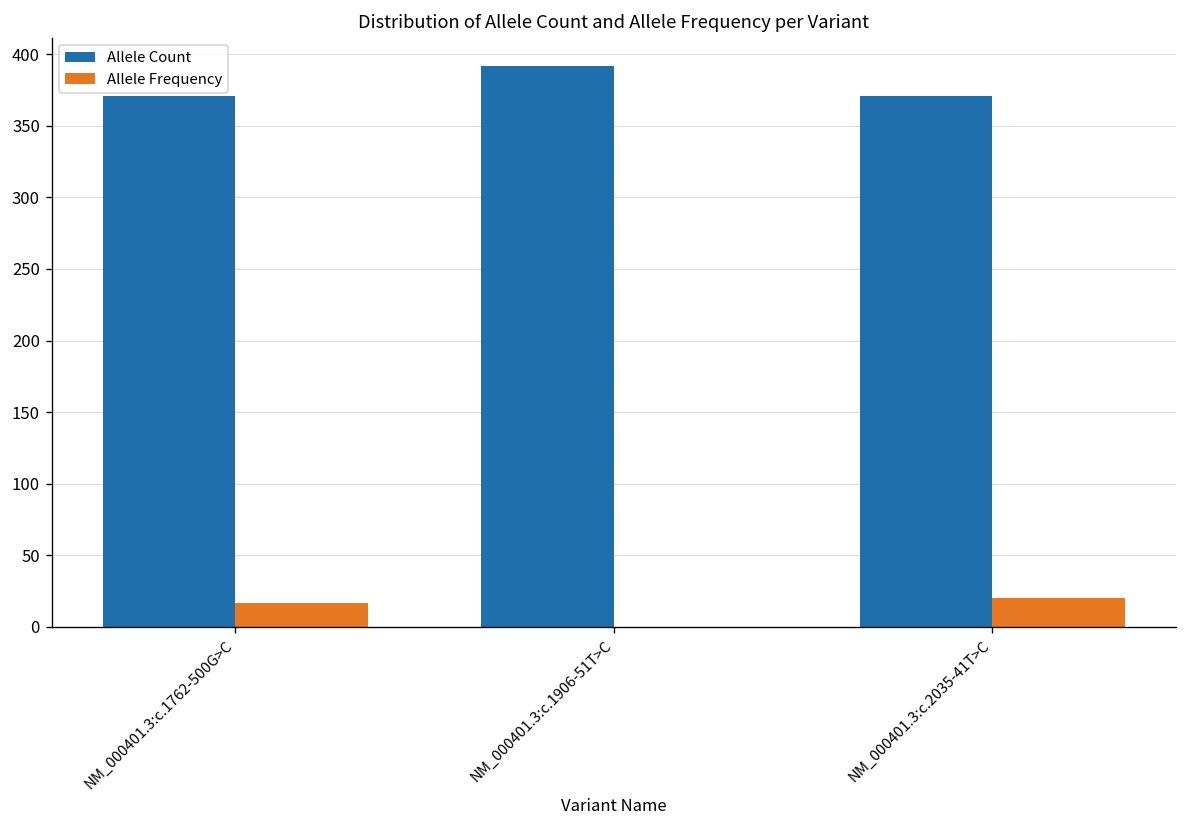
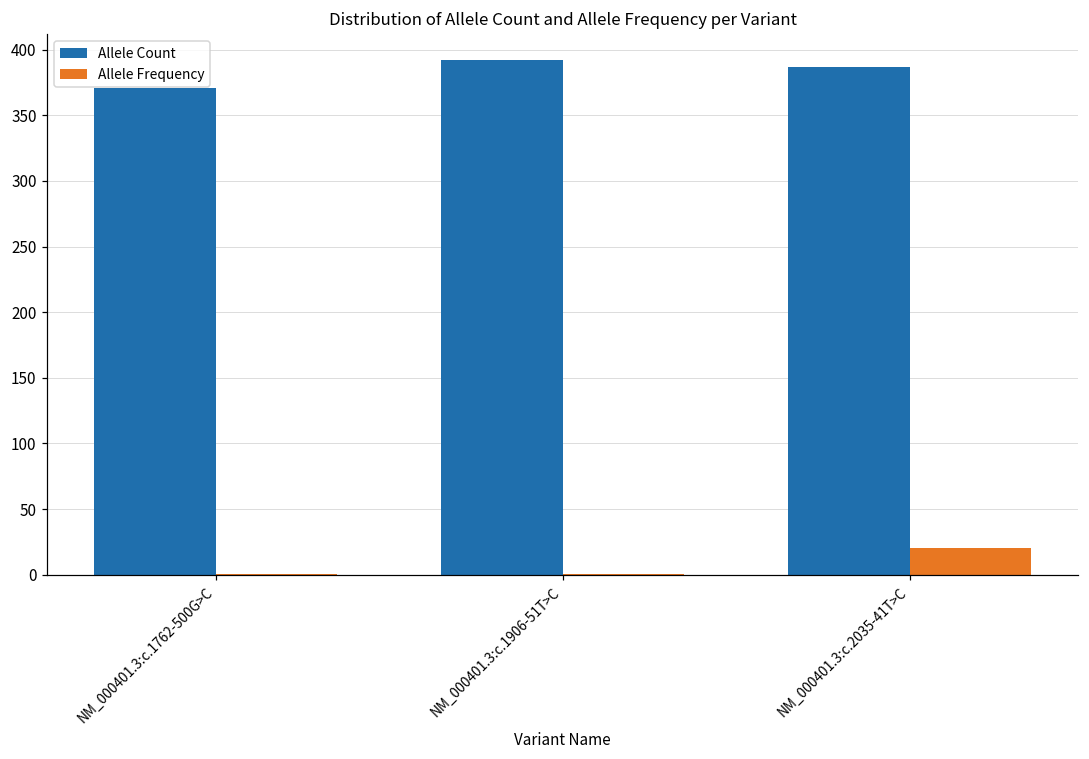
  {
    "Allele Count": {
      "NM_000401.3:c.1906-51T>C": 392,
-     "NM_000401.3:c.2035-41T>C": 371
+     "NM_000401.3:c.2035-41T>C": 387
    },
    "Allele Frequency": {
-     "NM_000401.3:c.1762-500G>C": 17,
+     "NM_000401.3:c.1762-500G>C": 0,
      "NM_000401.3:c.2035-41T>C": 20
    }
  }
